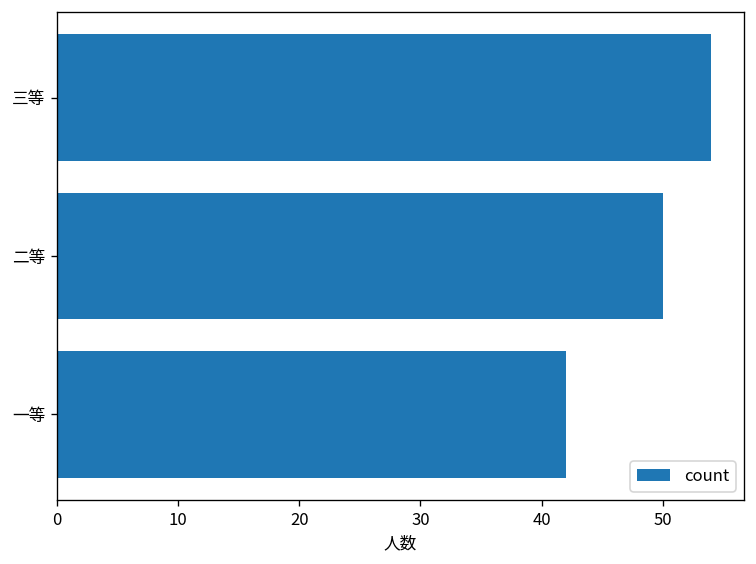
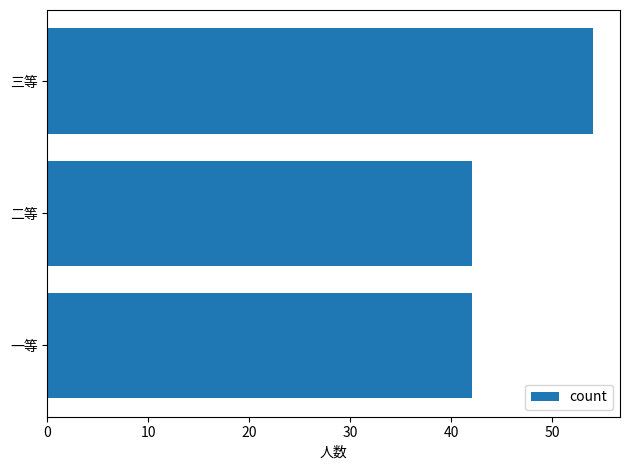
  {
    "三等": 54,
-   "二等": 50,
+   "二等": 42,
    "一等": 42
  }
